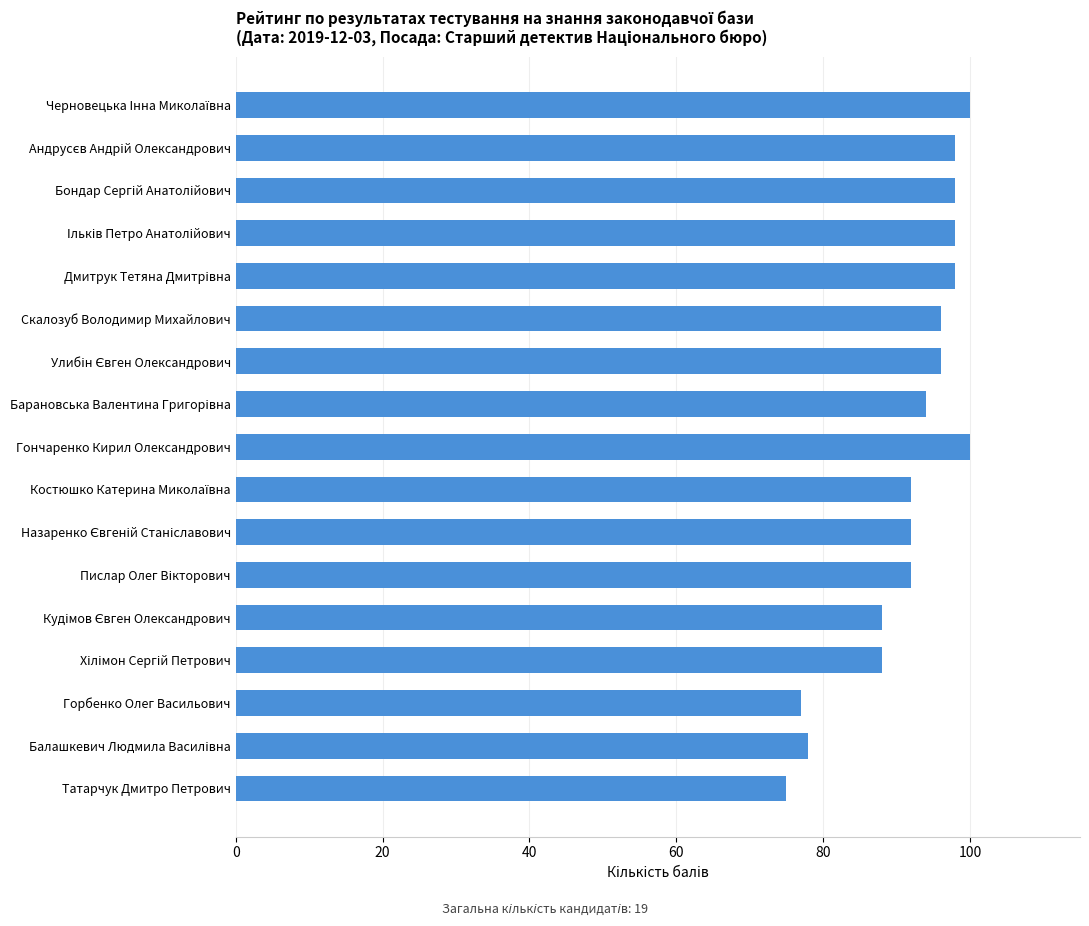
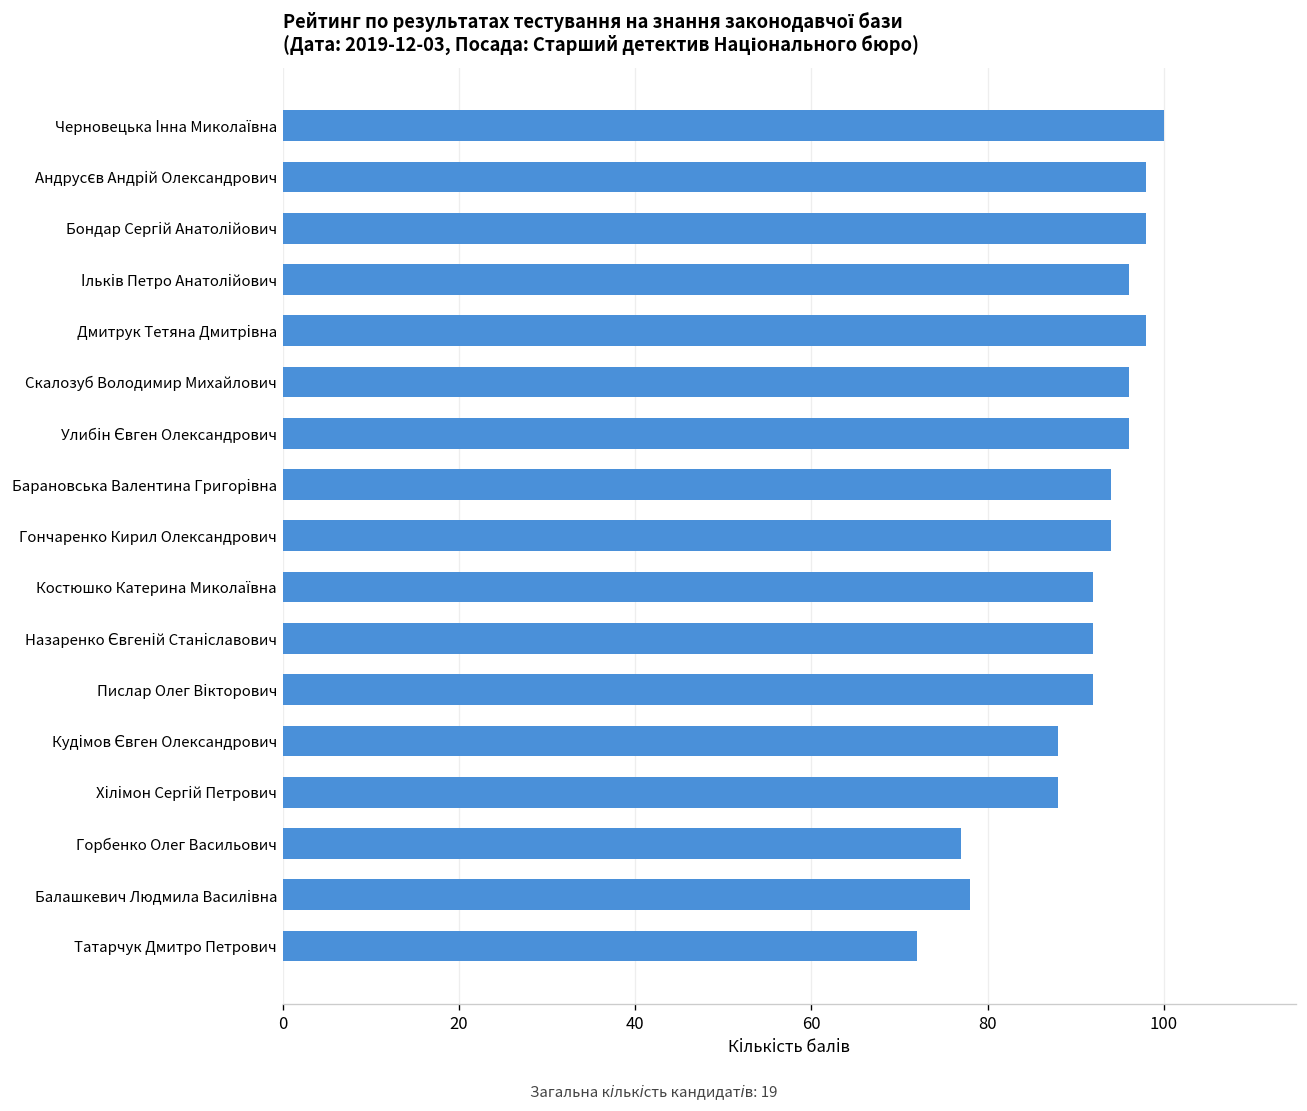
  {
    "Черновецька Інна Миколаївна": 100,
    "Андрусєв Андрій Олександрович": 98,
    "Бондар Сергій Анатолійович": 98,
-   "Ільків Петро Анатолійович": 98,
+   "Ільків Петро Анатолійович": 96,
    "Дмитрук Тетяна Дмитрівна": 98,
    "Скалозуб Володимир Михайлович": 96,
    "Улибін Євген Олександрович": 96,
    "Барановська Валентина Григорівна": 94,
-   "Гончаренко Кирил Олександрович": 100,
+   "Гончаренко Кирил Олександрович": 94,
    "Костюшко Катерина Миколаївна": 92,
    "Назаренко Євгеній Станіславович": 92,
    "Пислар Олег Вікторович": 92,
    "Кудімов Євген Олександрович": 88,
    "Хілімон Сергій Петрович": 88,
    "Горбенко Олег Васильович": 77,
    "Балашкевич Людмила Василівна": 78,
-   "Татарчук Дмитро Петрович": 75
+   "Татарчук Дмитро Петрович": 72
  }
